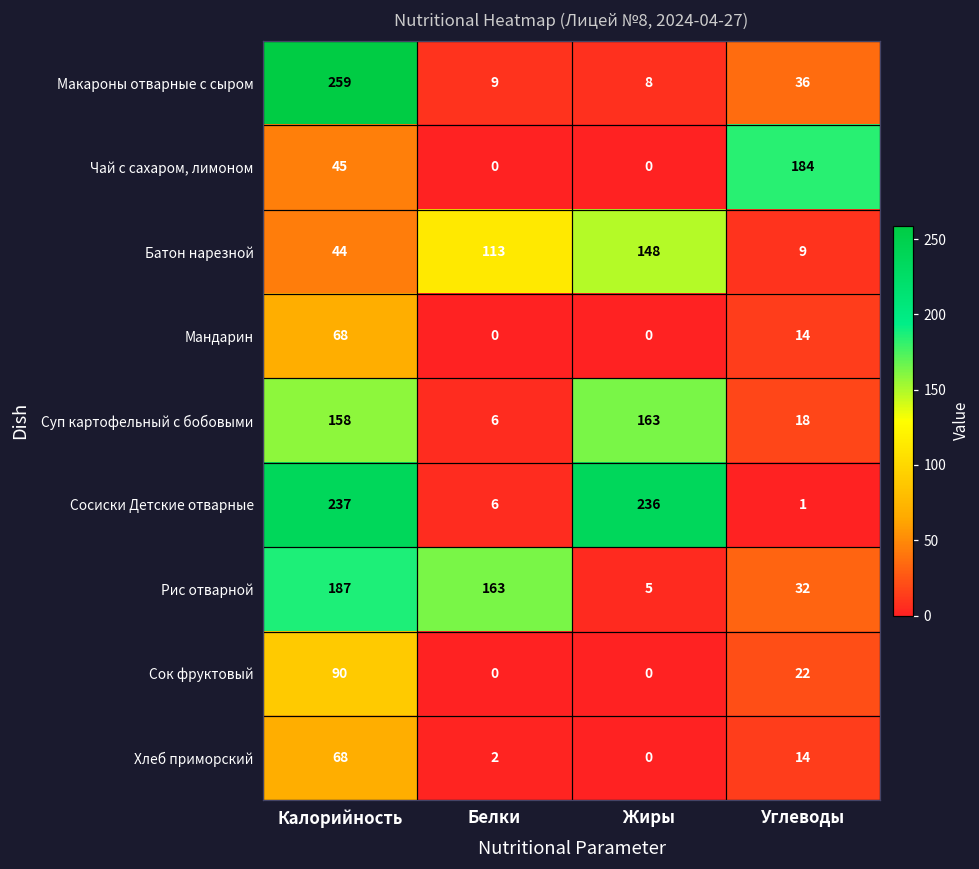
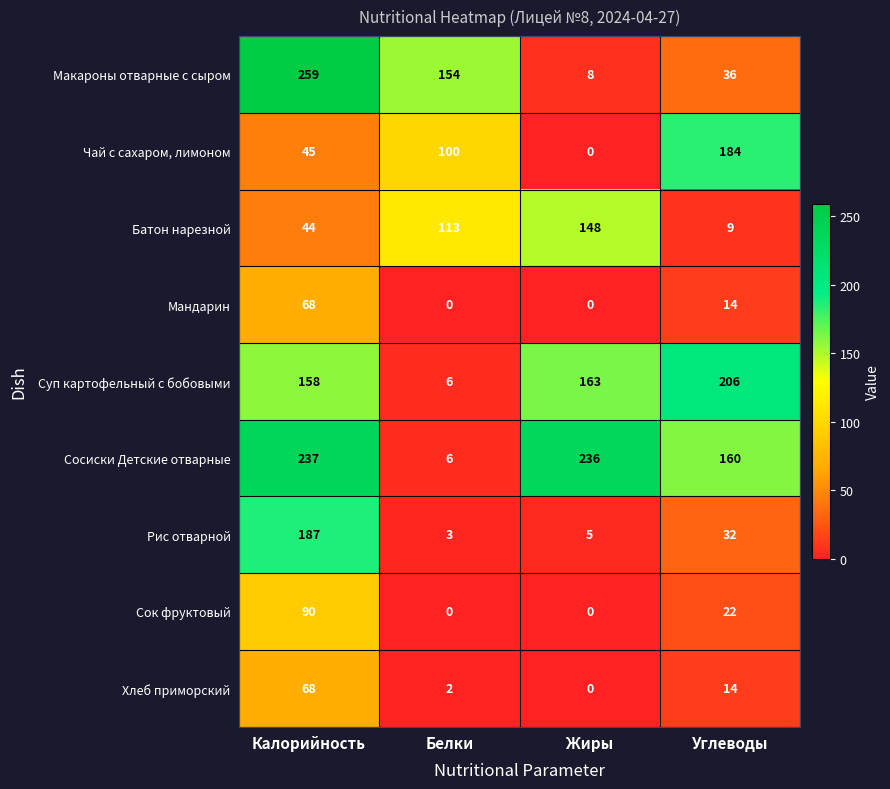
  {
    "Макароны отварные с сыром": {
      "Калорийность": 259,
-     "Белки": 9,
+     "Белки": 154,
      "Жиры": 8,
      "Углеводы": 36
    },
    "Чай с сахаром, лимоном": {
      "Калорийность": 45,
-     "Белки": 0,
+     "Белки": 100,
      "Жиры": 0,
      "Углеводы": 184
    },
    "Батон нарезной": {
      "Калорийность": 44,
      "Белки": 113,
      "Жиры": 148,
      "Углеводы": 9
    },
    "Мандарин": {
      "Калорийность": 68,
      "Белки": 0,
      "Жиры": 0,
      "Углеводы": 14
    },
    "Суп картофельный с бобовыми": {
      "Калорийность": 158,
      "Белки": 6,
      "Жиры": 163,
-     "Углеводы": 18
+     "Углеводы": 206
    },
    "Сосиски Детские отварные": {
      "Калорийность": 237,
      "Белки": 6,
      "Жиры": 236,
-     "Углеводы": 1
+     "Углеводы": 160
    },
    "Рис отварной": {
      "Калорийность": 187,
-     "Белки": 163,
+     "Белки": 3,
      "Жиры": 5,
      "Углеводы": 32
    },
    "Сок фруктовый": {
      "Калорийность": 90,
      "Белки": 0,
      "Жиры": 0,
      "Углеводы": 22
    },
    "Хлеб приморский": {
      "Калорийность": 68,
      "Белки": 2,
      "Жиры": 0,
      "Углеводы": 14
    }
  }
